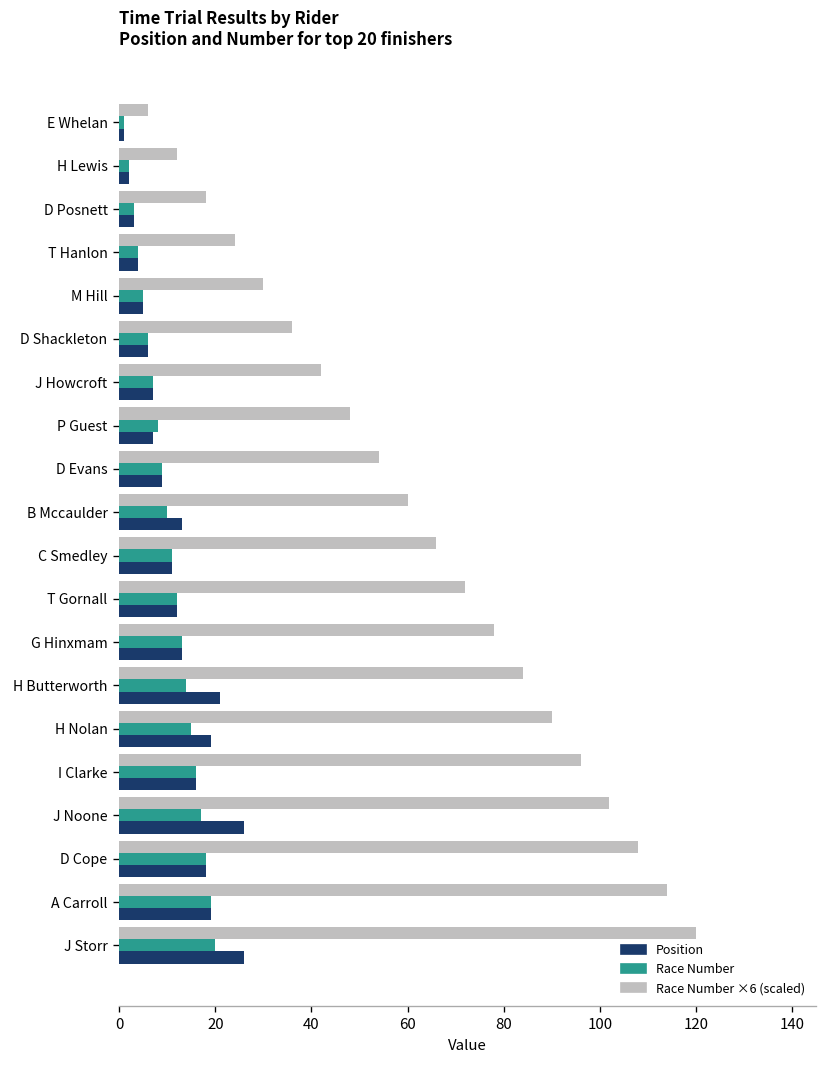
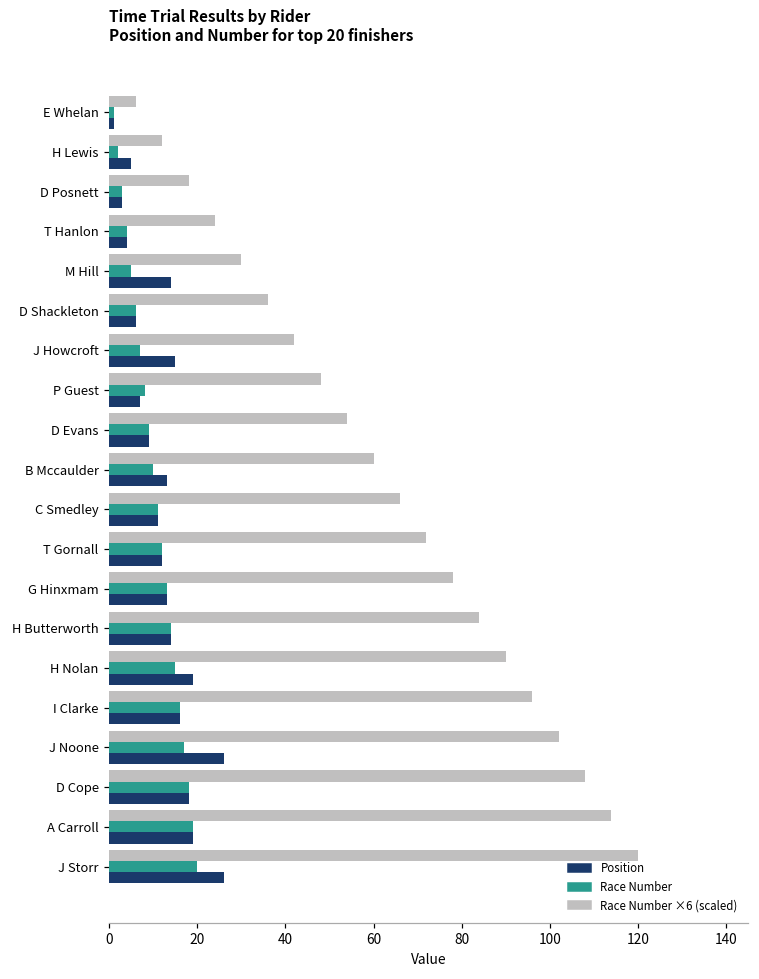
  {
    "Position": {
      "E Whelan": 1,
-     "H Lewis": 2,
+     "H Lewis": 5,
      "D Posnett": 3,
      "T Hanlon": 4,
-     "M Hill": 5,
+     "M Hill": 14,
      "D Shackleton": 6,
-     "J Howcroft": 7,
+     "J Howcroft": 15,
      "P Guest": 7,
      "D Evans": 9,
      "B Mccaulder": 13,
      "C Smedley": 11,
      "T Gornall": 12,
      "G Hinxmam": 13,
-     "H Butterworth": 21,
+     "H Butterworth": 14,
      "H Nolan": 19,
      "I Clarke": 16,
      "J Noone": 26,
      "D Cope": 18,
      "A Carroll": 19,
      "J Storr": 26
    }
  }
